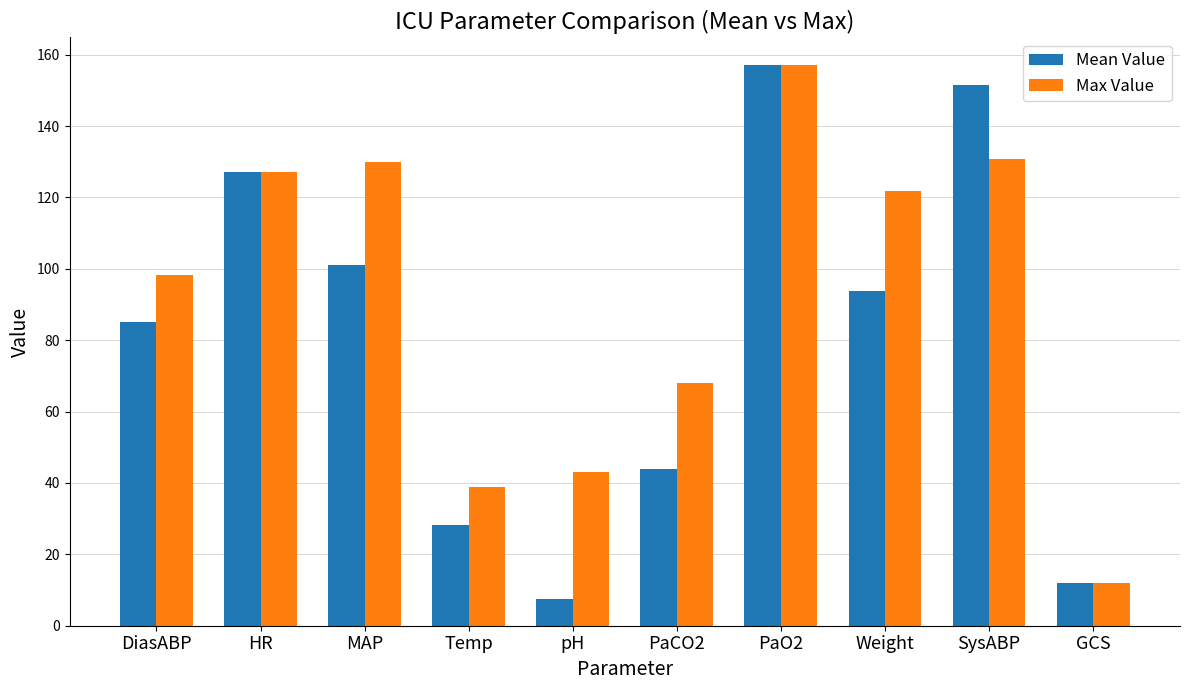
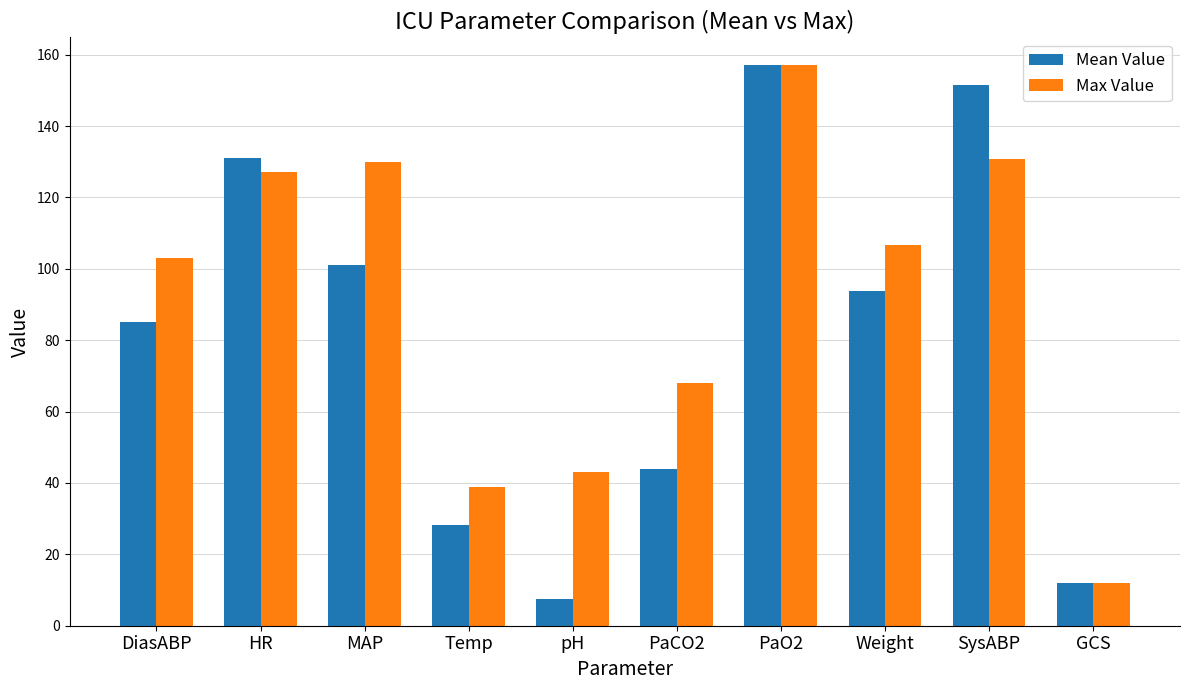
  {
    "Mean Value": {
      "DiasABP": 85,
-     "HR": 127,
+     "HR": 131,
      "MAP": 101,
      "Temp": 28,
      "pH": 7,
      "PaCO2": 44,
      "PaO2": 157,
      "Weight": 94,
      "SysABP": 152,
      "GCS": 12
    },
    "Max Value": {
-     "DiasABP": 98,
+     "DiasABP": 103,
      "HR": 127,
      "MAP": 130,
      "Temp": 39,
      "pH": 43,
      "PaCO2": 68,
      "PaO2": 157,
-     "Weight": 122,
+     "Weight": 107,
      "SysABP": 131,
      "GCS": 12
    }
  }
